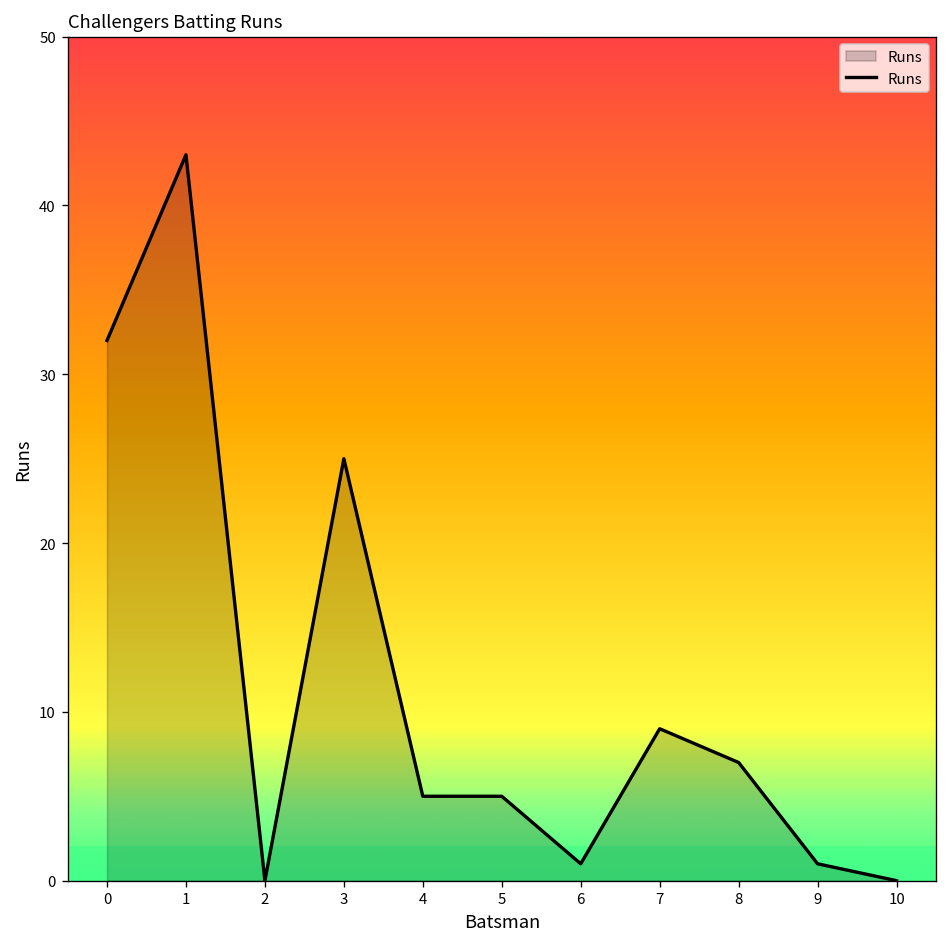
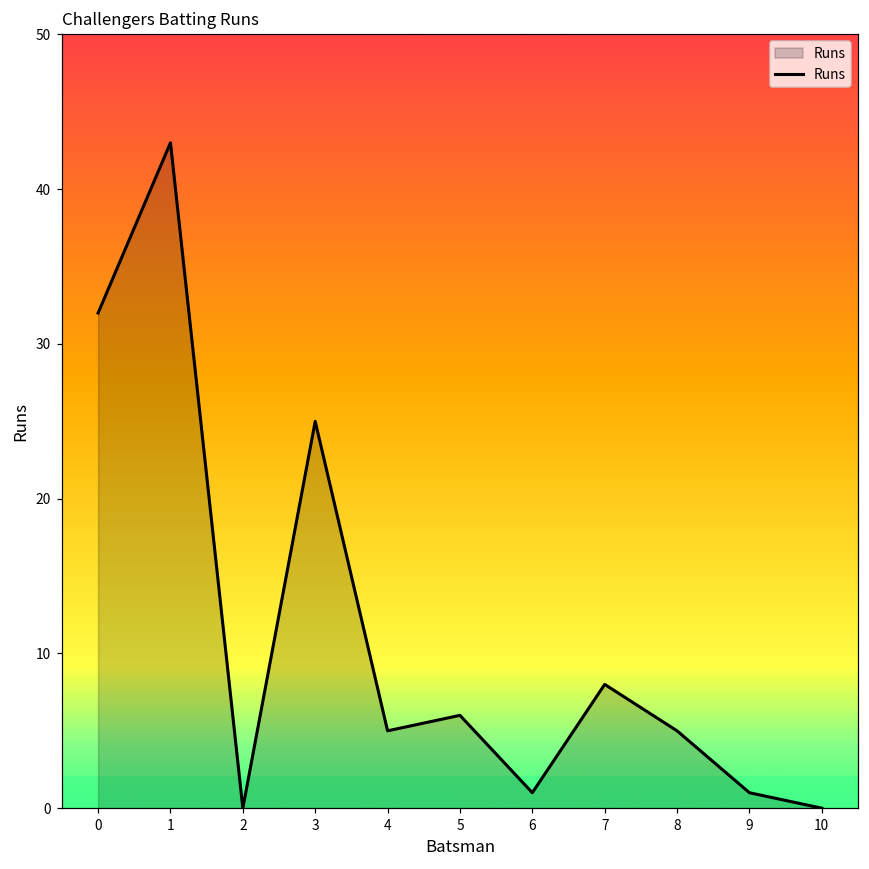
  {
    "0": 32,
    "1": 43,
    "3": 25,
    "4": 5,
-   "5": 5,
-   "7": 9,
-   "8": 7
+   "5": 6,
+   "7": 8,
+   "8": 5
  }
